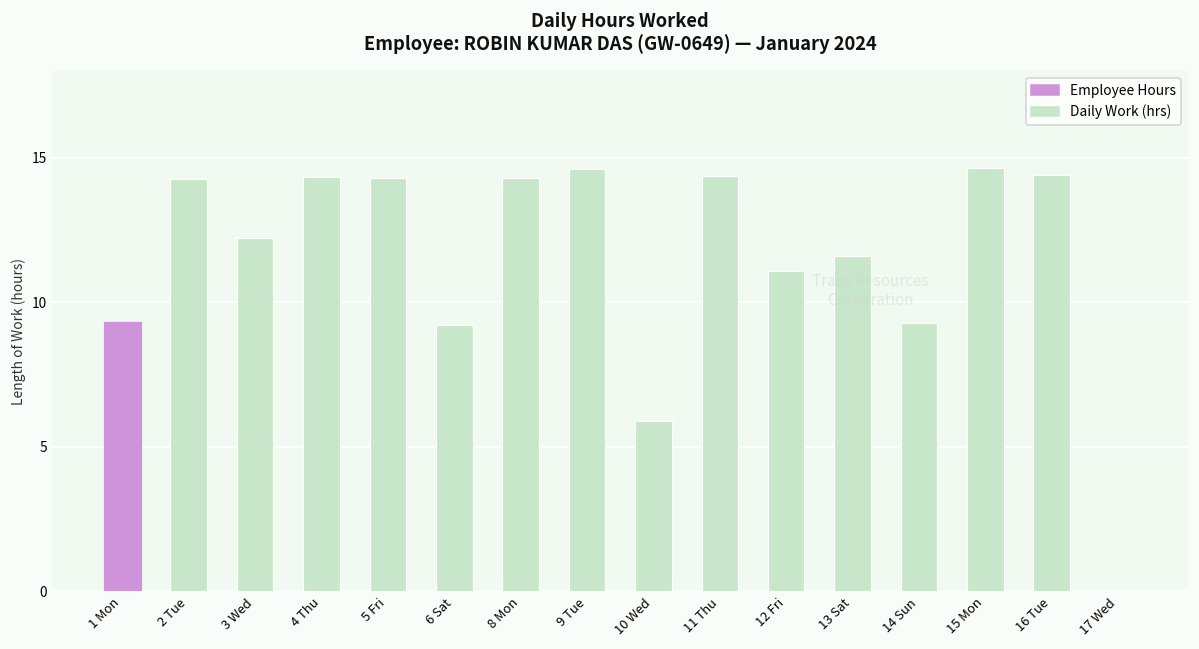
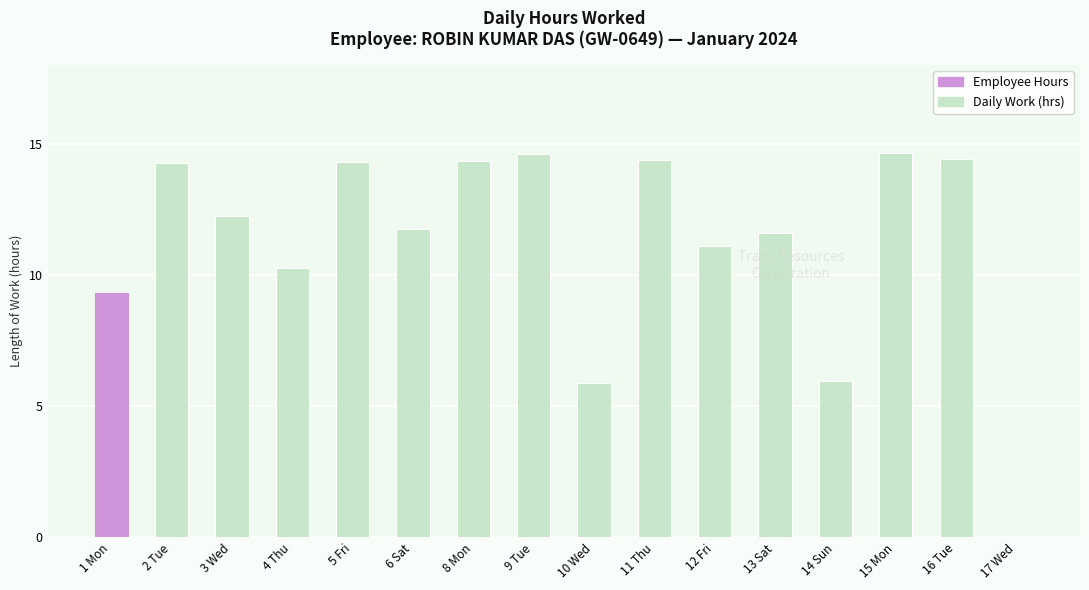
  {
    "1 Mon": 9.3,
    "2 Tue": 14.3,
    "3 Wed": 12.2,
-   "4 Thu": 14.3,
+   "4 Thu": 10.3,
    "5 Fri": 14.3,
-   "6 Sat": 9.2,
+   "6 Sat": 11.8,
    "8 Mon": 14.3,
    "9 Tue": 14.6,
    "10 Wed": 5.9,
    "11 Thu": 14.4,
    "12 Fri": 11.1,
    "13 Sat": 11.6,
-   "14 Sun": 9.3,
+   "14 Sun": 6.0,
    "15 Mon": 14.7,
    "16 Tue": 14.4,
    "17 Wed": 0.0
  }
